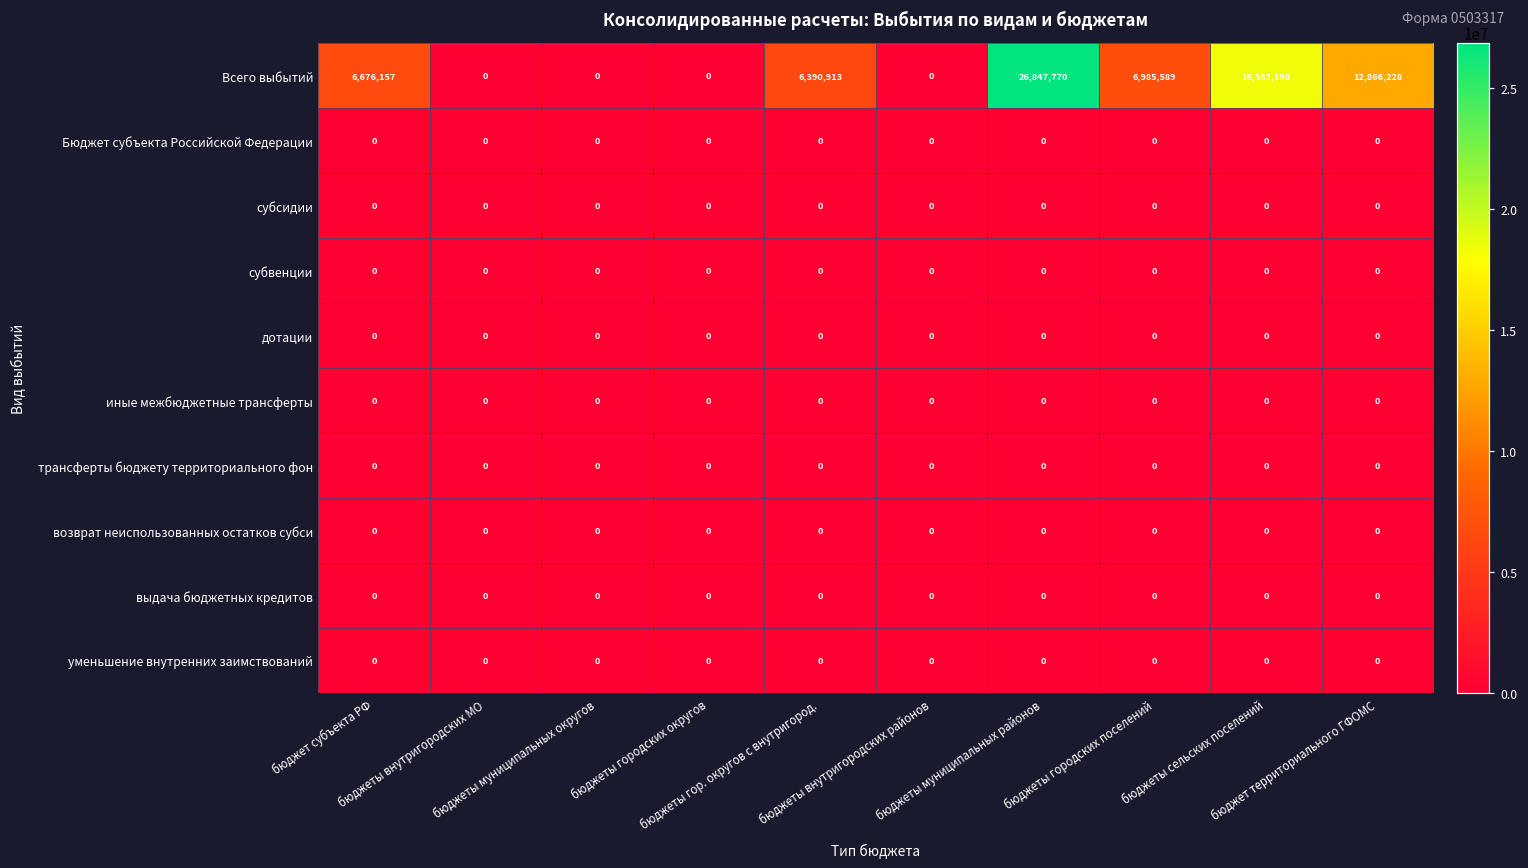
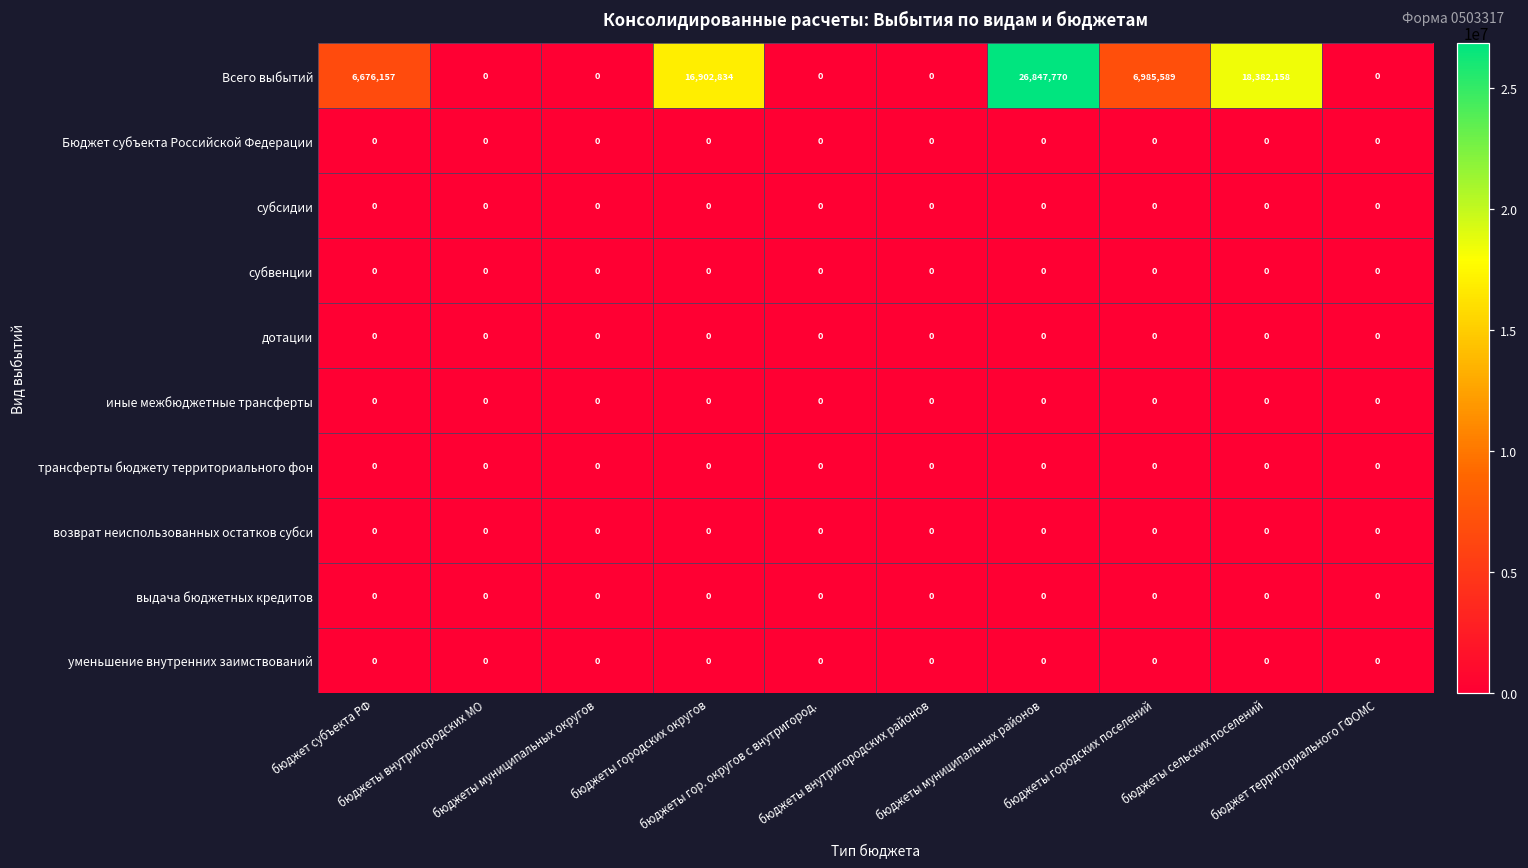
  {
    "Всего выбытий": {
      "бюджет субъекта РФ": "6,676,157",
      "бюджеты внутригородских МО": "0",
      "бюджеты муниципальных округов": "0",
-     "бюджеты городских округов": "0",
-     "бюджеты гор. округов с внутригород.": "6,390,913",
+     "бюджеты городских округов": "16,902,834",
+     "бюджеты гор. округов с внутригород.": "0",
      "бюджеты внутригородских районов": "0",
      "бюджеты муниципальных районов": "26,847,770",
      "бюджеты городских поселений": "6,985,589",
      "бюджеты сельских поселений": "18,382,158",
-     "бюджет территориального ГФОМС": "12,866,228"
+     "бюджет территориального ГФОМС": "0"
    },
    "Бюджет субъекта Российской Федерации": {
      "бюджет субъекта РФ": "0",
      "бюджеты внутригородских МО": "0",
      "бюджеты муниципальных округов": "0",
      "бюджеты городских округов": "0",
      "бюджеты гор. округов с внутригород.": "0",
      "бюджеты внутригородских районов": "0",
      "бюджеты муниципальных районов": "0",
      "бюджеты городских поселений": "0",
      "бюджеты сельских поселений": "0",
      "бюджет территориального ГФОМС": "0"
    },
    "субсидии": {
      "бюджет субъекта РФ": "0",
      "бюджеты внутригородских МО": "0",
      "бюджеты муниципальных округов": "0",
      "бюджеты городских округов": "0",
      "бюджеты гор. округов с внутригород.": "0",
      "бюджеты внутригородских районов": "0",
      "бюджеты муниципальных районов": "0",
      "бюджеты городских поселений": "0",
      "бюджеты сельских поселений": "0",
      "бюджет территориального ГФОМС": "0"
    },
    "субвенции": {
      "бюджет субъекта РФ": "0",
      "бюджеты внутригородских МО": "0",
      "бюджеты муниципальных округов": "0",
      "бюджеты городских округов": "0",
      "бюджеты гор. округов с внутригород.": "0",
      "бюджеты внутригородских районов": "0",
      "бюджеты муниципальных районов": "0",
      "бюджеты городских поселений": "0",
      "бюджеты сельских поселений": "0",
      "бюджет территориального ГФОМС": "0"
    },
    "дотации": {
      "бюджет субъекта РФ": "0",
      "бюджеты внутригородских МО": "0",
      "бюджеты муниципальных округов": "0",
      "бюджеты городских округов": "0",
      "бюджеты гор. округов с внутригород.": "0",
      "бюджеты внутригородских районов": "0",
      "бюджеты муниципальных районов": "0",
      "бюджеты городских поселений": "0",
      "бюджеты сельских поселений": "0",
      "бюджет территориального ГФОМС": "0"
    },
    "иные межбюджетные трансферты": {
      "бюджет субъекта РФ": "0",
      "бюджеты внутригородских МО": "0",
      "бюджеты муниципальных округов": "0",
      "бюджеты городских округов": "0",
      "бюджеты гор. округов с внутригород.": "0",
      "бюджеты внутригородских районов": "0",
      "бюджеты муниципальных районов": "0",
      "бюджеты городских поселений": "0",
      "бюджеты сельских поселений": "0",
      "бюджет территориального ГФОМС": "0"
    },
    "трансферты бюджету территориального фон": {
      "бюджет субъекта РФ": "0",
      "бюджеты внутригородских МО": "0",
      "бюджеты муниципальных округов": "0",
      "бюджеты городских округов": "0",
      "бюджеты гор. округов с внутригород.": "0",
      "бюджеты внутригородских районов": "0",
      "бюджеты муниципальных районов": "0",
      "бюджеты городских поселений": "0",
      "бюджеты сельских поселений": "0",
      "бюджет территориального ГФОМС": "0"
    },
    "возврат неиспользованных остатков субси": {
      "бюджет субъекта РФ": "0",
      "бюджеты внутригородских МО": "0",
      "бюджеты муниципальных округов": "0",
      "бюджеты городских округов": "0",
      "бюджеты гор. округов с внутригород.": "0",
      "бюджеты внутригородских районов": "0",
      "бюджеты муниципальных районов": "0",
      "бюджеты городских поселений": "0",
      "бюджеты сельских поселений": "0",
      "бюджет территориального ГФОМС": "0"
    },
    "выдача бюджетных кредитов": {
      "бюджет субъекта РФ": "0",
      "бюджеты внутригородских МО": "0",
      "бюджеты муниципальных округов": "0",
      "бюджеты городских округов": "0",
      "бюджеты гор. округов с внутригород.": "0",
      "бюджеты внутригородских районов": "0",
      "бюджеты муниципальных районов": "0",
      "бюджеты городских поселений": "0",
      "бюджеты сельских поселений": "0",
      "бюджет территориального ГФОМС": "0"
    },
    "уменьшение внутренних заимствований": {
      "бюджет субъекта РФ": "0",
      "бюджеты внутригородских МО": "0",
      "бюджеты муниципальных округов": "0",
      "бюджеты городских округов": "0",
      "бюджеты гор. округов с внутригород.": "0",
      "бюджеты внутригородских районов": "0",
      "бюджеты муниципальных районов": "0",
      "бюджеты городских поселений": "0",
      "бюджеты сельских поселений": "0",
      "бюджет территориального ГФОМС": "0"
    }
  }
